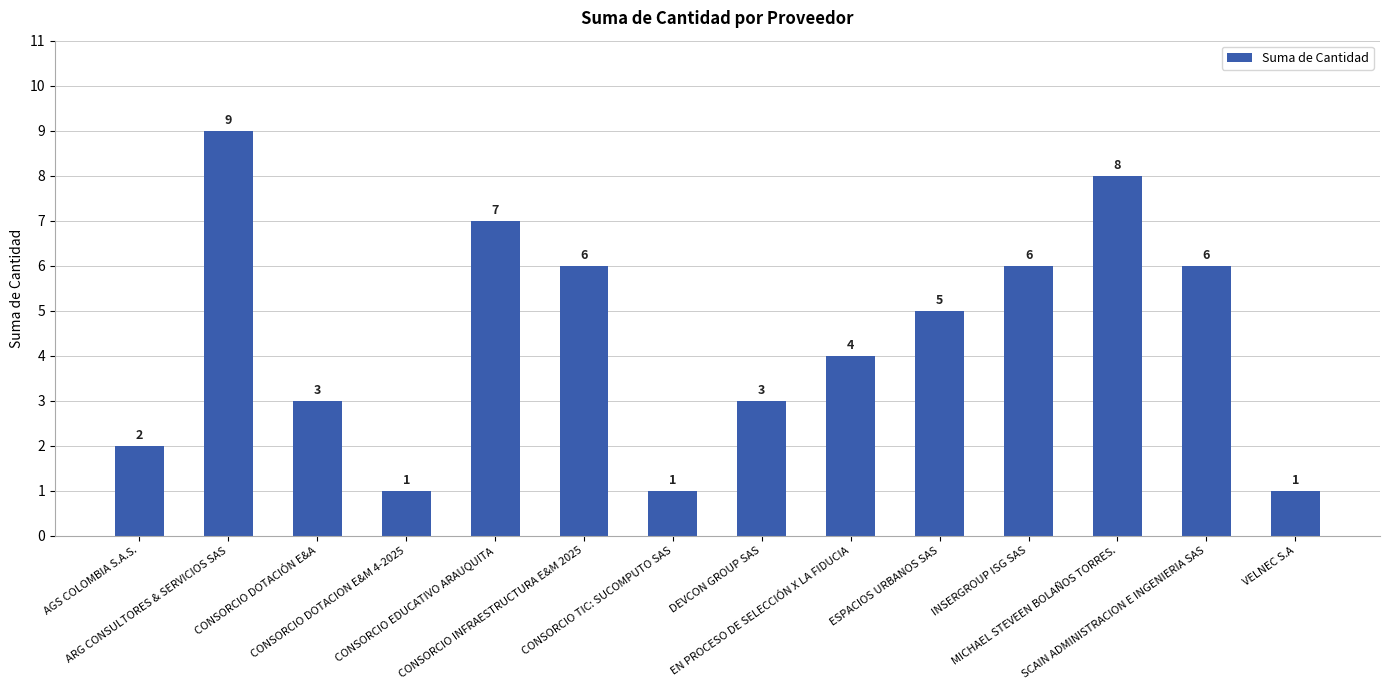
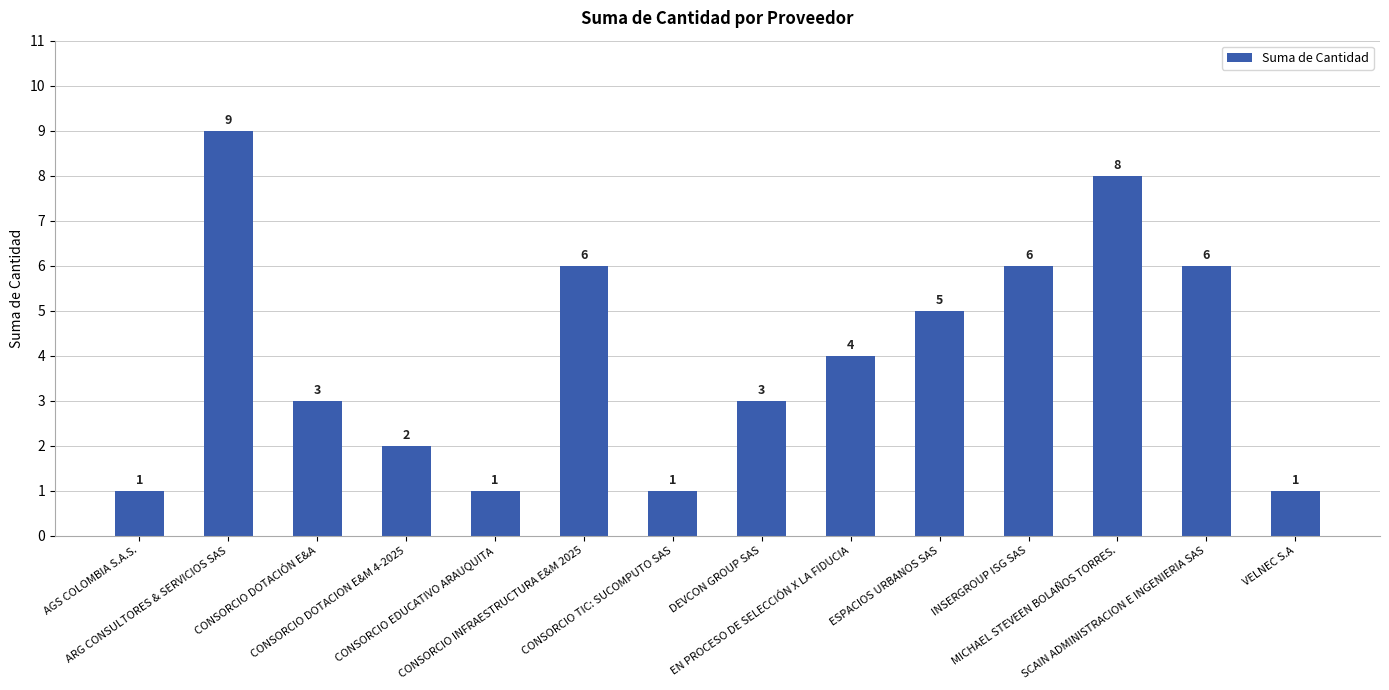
  {
-   "AGS COLOMBIA S.A.S.": 2,
+   "AGS COLOMBIA S.A.S.": 1,
    "ARG CONSULTORES & SERVICIOS SAS": 9,
    "CONSORCIO DOTACIÓN E&A": 3,
-   "CONSORCIO DOTACION E&M 4-2025": 1,
-   "CONSORCIO EDUCATIVO ARAUQUITA": 7,
+   "CONSORCIO DOTACION E&M 4-2025": 2,
+   "CONSORCIO EDUCATIVO ARAUQUITA": 1,
    "CONSORCIO INFRAESTRUCTURA E&M 2025": 6,
    "CONSORCIO TIC: SUCOMPUTO SAS": 1,
    "DEVCON GROUP SAS": 3,
    "EN PROCESO DE SELECCIÓN X LA FIDUCIA": 4,
    "ESPACIOS URBANOS SAS": 5,
    "INSERGROUP ISG SAS": 6,
    "MICHAEL STEVEEN BOLAÑOS TORRES.": 8,
    "SCAIN ADMINISTRACION E INGENIERIA SAS": 6,
    "VELNEC S.A": 1
  }
